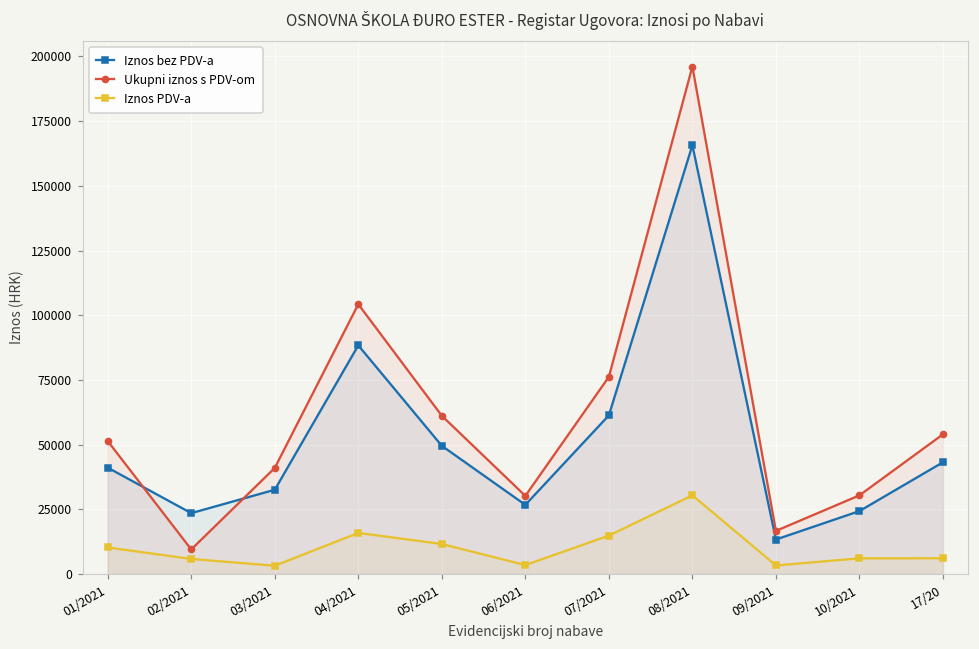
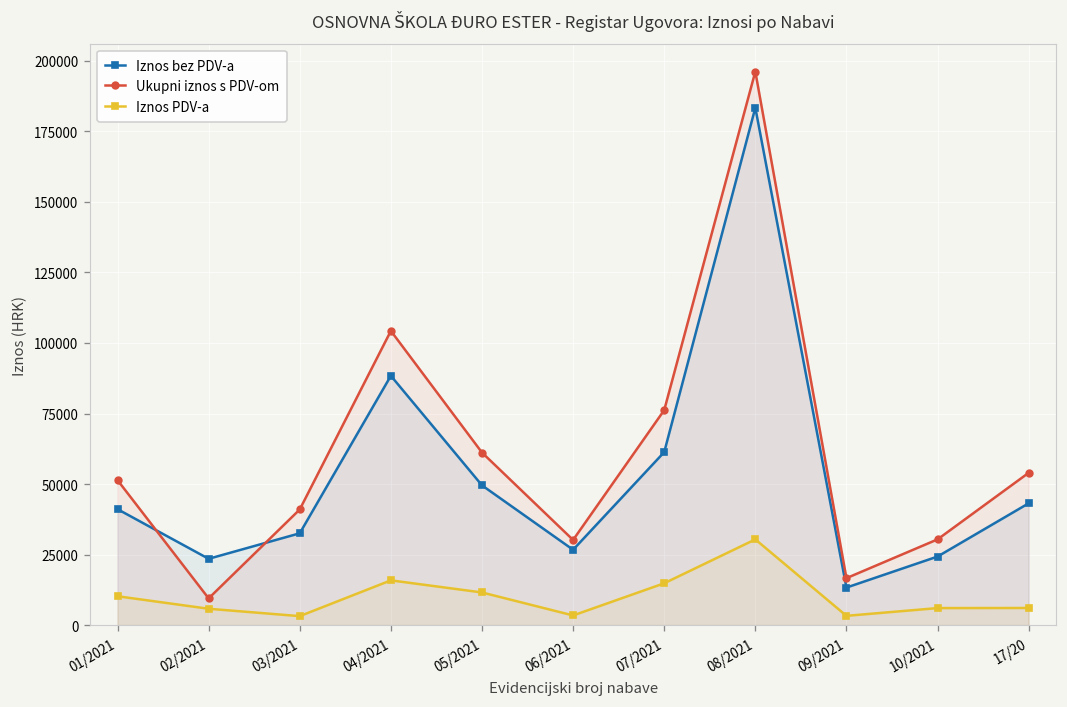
  {
    "Iznos bez PDV-a": {
      "01/2021": 41000,
      "02/2021": 24000,
      "03/2021": 33000,
      "04/2021": 88000,
      "05/2021": 50000,
      "06/2021": 27000,
      "07/2021": 61000,
-     "08/2021": 166000,
+     "08/2021": 183000,
      "09/2021": 13000,
      "10/2021": 24000,
      "17/20": 43000
    },
    "Ukupni iznos s PDV-om": {
      "01/2021": 51000,
      "02/2021": 10000,
      "03/2021": 41000,
      "04/2021": 104000,
      "05/2021": 61000,
      "06/2021": 30000,
      "07/2021": 76000,
      "08/2021": 196000,
      "09/2021": 17000,
      "10/2021": 30000,
      "17/20": 54000
    },
    "Iznos PDV-a": {
      "01/2021": 10000,
      "02/2021": 6000,
      "03/2021": 3000,
      "04/2021": 16000,
      "05/2021": 12000,
      "06/2021": 3000,
      "07/2021": 15000,
      "08/2021": 30000,
      "09/2021": 3000,
      "10/2021": 6000,
      "17/20": 6000
    }
  }
